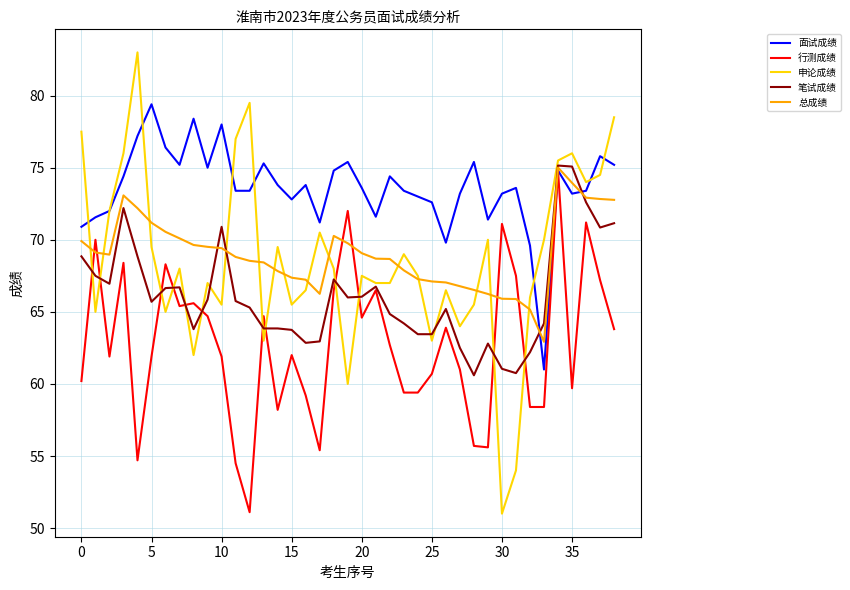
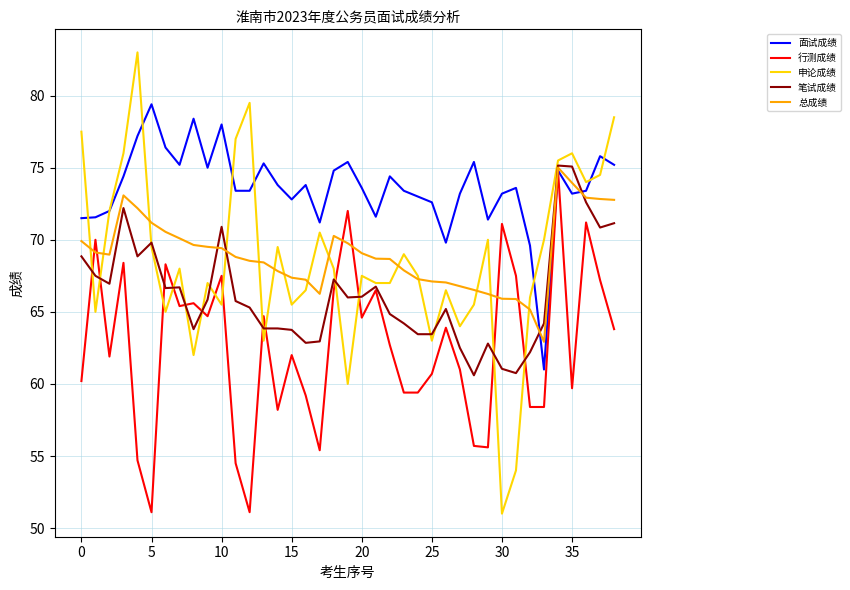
  {
    "面试成绩": {
-     "0": 70.9,
+     "0": 71.5,
      "5": 79.4,
      "10": 78.0,
      "15": 72.8,
      "20": 73.6,
      "25": 72.6,
      "30": 73.2,
      "35": 73.2
    },
    "行测成绩": {
      "0": 60.2,
-     "5": 61.9,
-     "10": 61.9,
+     "5": 51.1,
+     "10": 67.5,
      "15": 62.0,
      "20": 64.6,
      "25": 60.7,
      "30": 71.1,
      "35": 59.7
    },
    "笔试成绩": {
      "0": 68.9,
-     "5": 65.7,
+     "5": 69.8,
      "10": 70.9,
      "15": 63.8,
      "20": 66.1,
      "25": 63.5,
      "30": 61.1,
      "35": 75.1
    }
  }
